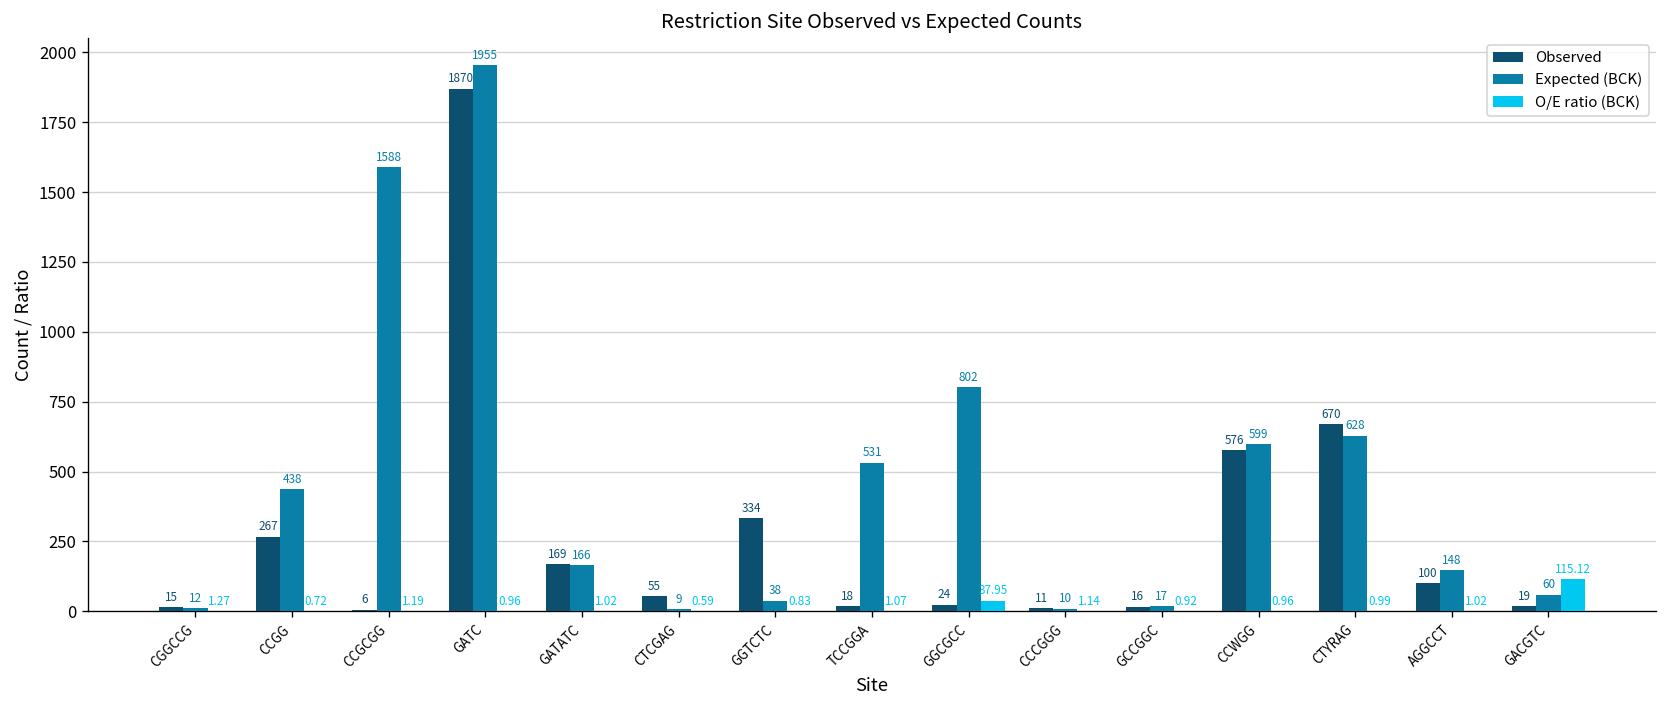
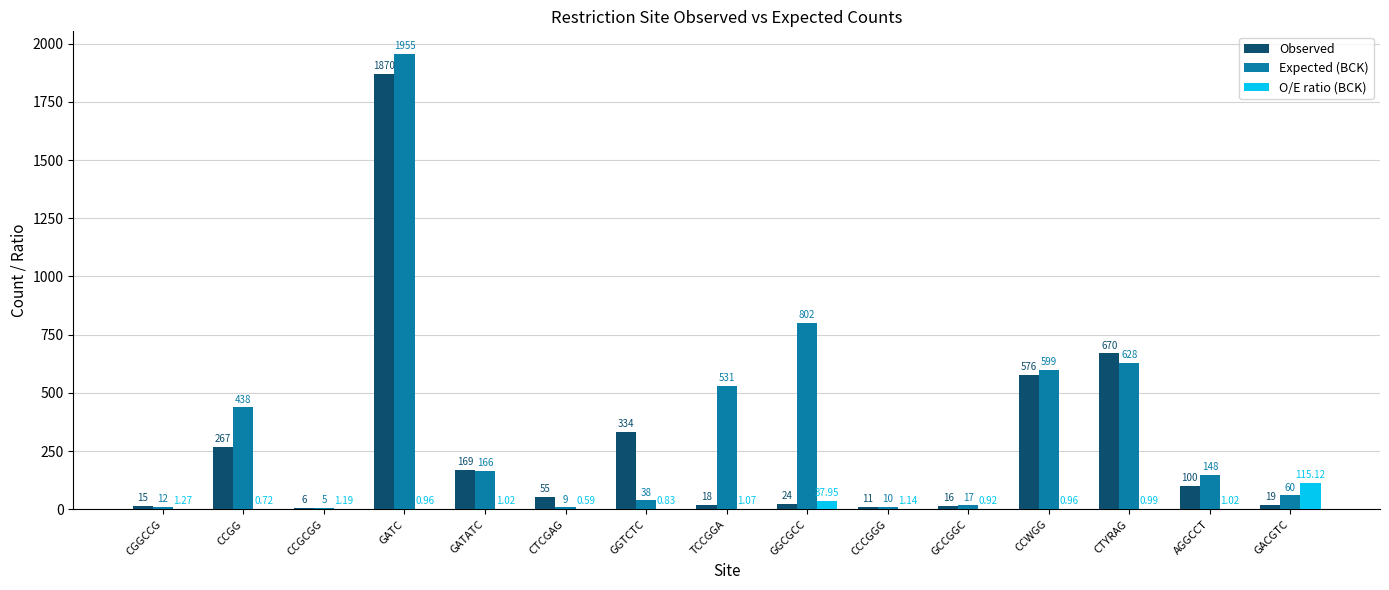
  {
    "Observed": {
      "CGGCCG": 15,
      "CCGG": 267,
      "CCGCGG": 6,
      "GATC": 1870,
      "GATATC": 169,
      "CTCGAG": 55,
      "GGTCTC": 334,
      "TCCGGA": 18,
      "GGCGCC": 24,
      "CCCGGG": 11,
      "GCCGGC": 16,
      "CCWGG": 576,
      "CTYRAG": 670,
      "AGGCCT": 100,
      "GACGTC": 19
    },
    "Expected (BCK)": {
      "CGGCCG": 12,
      "CCGG": 438,
-     "CCGCGG": 1588,
+     "CCGCGG": 5,
      "GATC": 1955,
      "GATATC": 166,
      "CTCGAG": 9,
      "GGTCTC": 38,
      "TCCGGA": 531,
      "GGCGCC": 802,
      "CCCGGG": 10,
      "GCCGGC": 17,
      "CCWGG": 599,
      "CTYRAG": 628,
      "AGGCCT": 148,
      "GACGTC": 60
    },
    "O/E ratio (BCK)": {
      "CGGCCG": 1.27,
      "CCGG": 0.72,
      "CCGCGG": 1.19,
      "GATC": 0.96,
      "GATATC": 1.02,
      "CTCGAG": 0.59,
      "GGTCTC": 0.83,
      "TCCGGA": 1.07,
      "GGCGCC": 37.95,
      "CCCGGG": 1.14,
      "GCCGGC": 0.92,
      "CCWGG": 0.96,
      "CTYRAG": 0.99,
      "AGGCCT": 1.02,
      "GACGTC": 115.12
    }
  }
